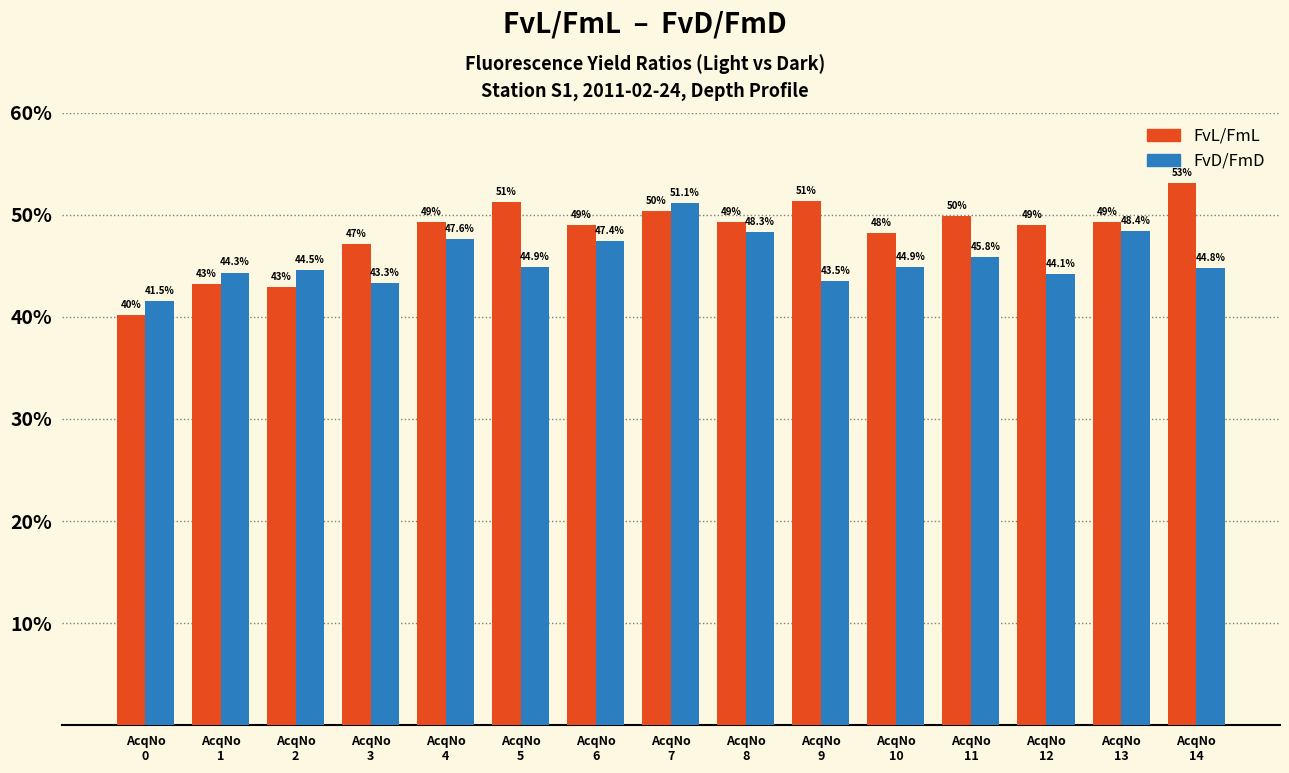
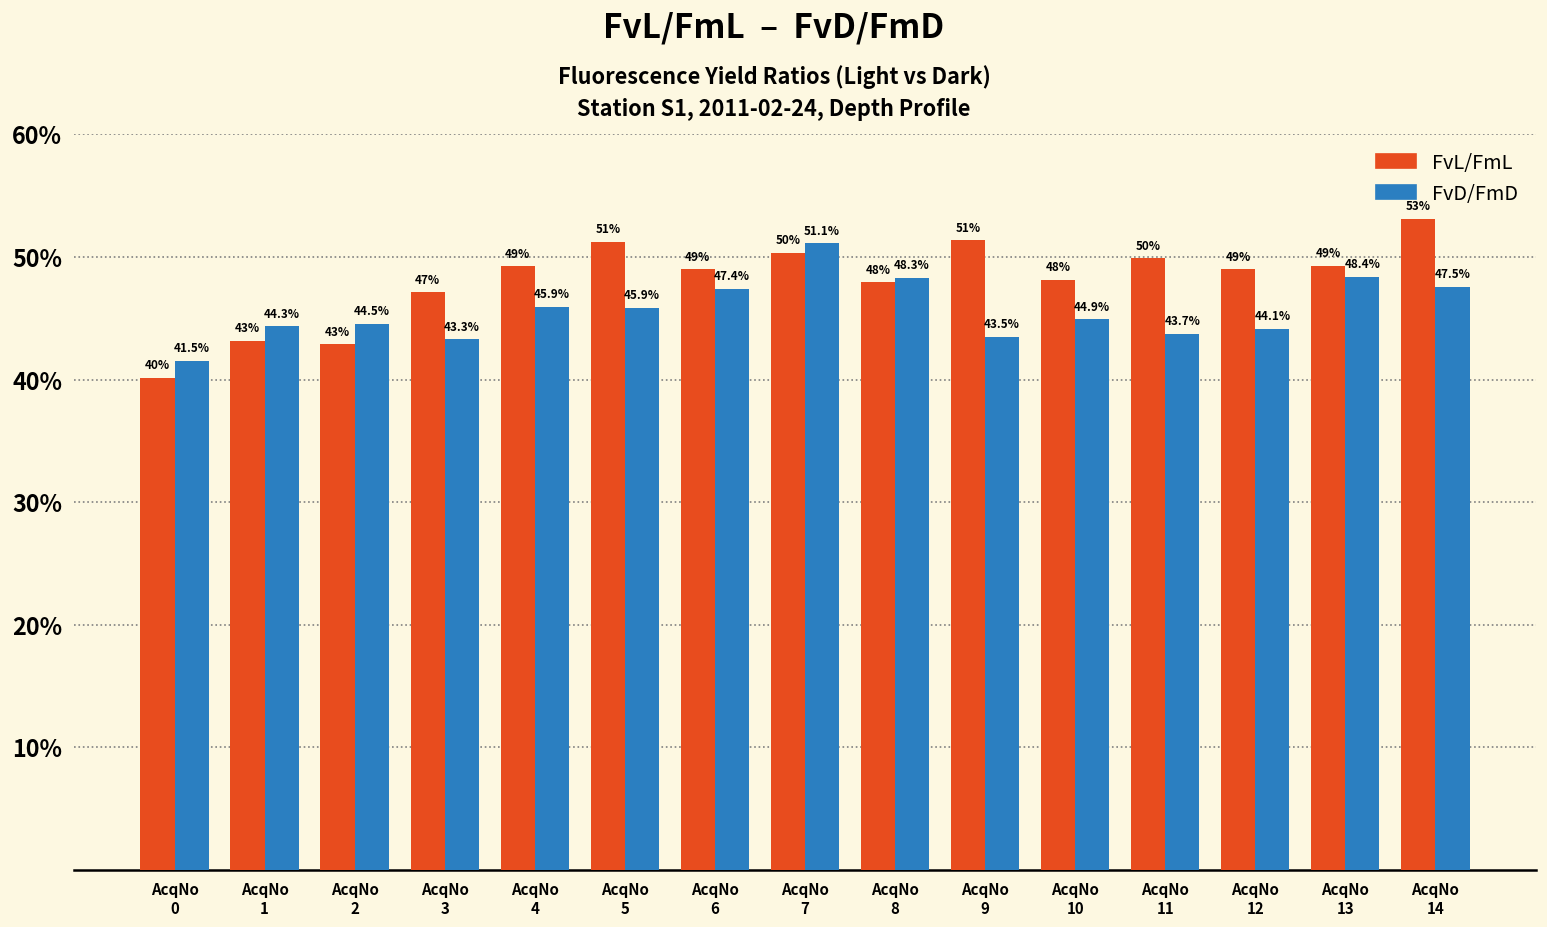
  {
    "FvL/FmL": {
      "AcqNo 0": "40%",
      "AcqNo 1": "43%",
      "AcqNo 2": "43%",
      "AcqNo 3": "47%",
      "AcqNo 4": "49%",
      "AcqNo 5": "51%",
      "AcqNo 6": "49%",
      "AcqNo 7": "50%",
-     "AcqNo 8": "49%",
+     "AcqNo 8": "48%",
      "AcqNo 9": "51%",
      "AcqNo 10": "48%",
      "AcqNo 11": "50%",
      "AcqNo 12": "49%",
      "AcqNo 13": "49%",
      "AcqNo 14": "53%"
    },
    "FvD/FmD": {
      "AcqNo 0": "41.5%",
      "AcqNo 1": "44.3%",
      "AcqNo 2": "44.5%",
      "AcqNo 3": "43.3%",
-     "AcqNo 4": "47.6%",
-     "AcqNo 5": "44.9%",
+     "AcqNo 4": "45.9%",
+     "AcqNo 5": "45.9%",
      "AcqNo 6": "47.4%",
      "AcqNo 7": "51.1%",
      "AcqNo 8": "48.3%",
      "AcqNo 9": "43.5%",
      "AcqNo 10": "44.9%",
-     "AcqNo 11": "45.8%",
+     "AcqNo 11": "43.7%",
      "AcqNo 12": "44.1%",
      "AcqNo 13": "48.4%",
-     "AcqNo 14": "44.8%"
+     "AcqNo 14": "47.5%"
    }
  }
